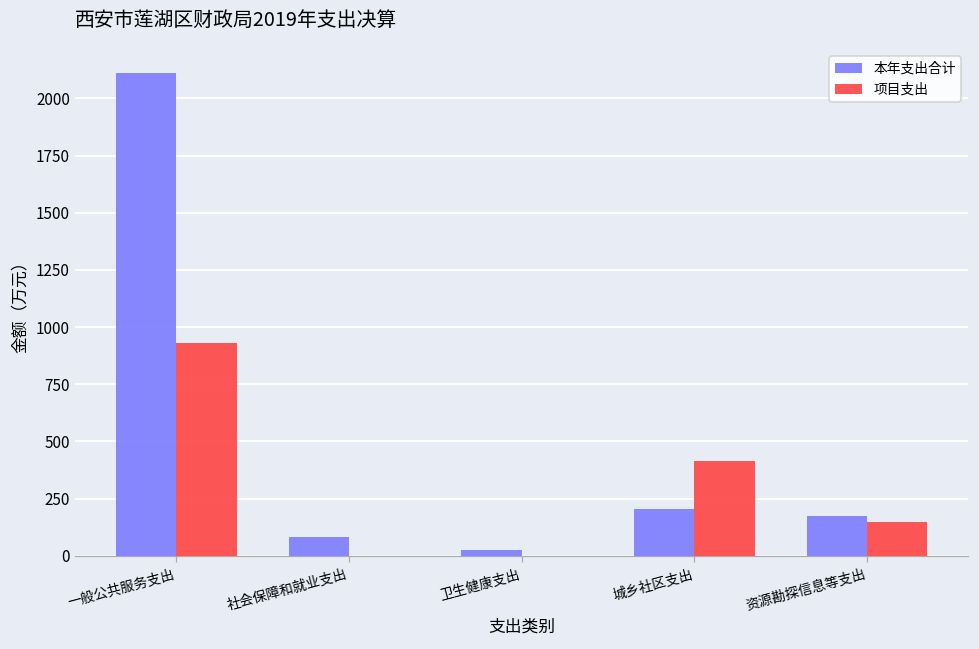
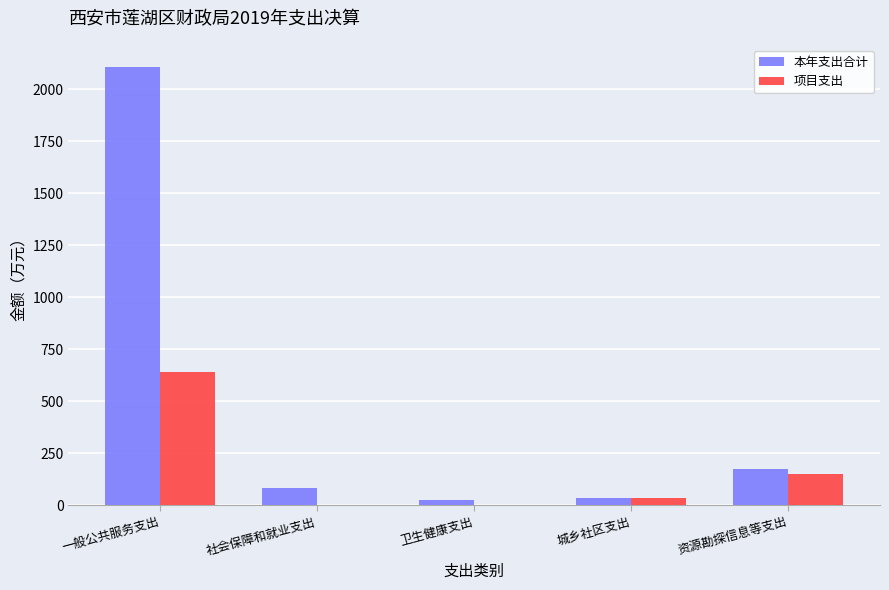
  {
    "本年支出合计": {
      "一般公共服务支出": 2110,
      "社会保障和就业支出": 80,
      "卫生健康支出": 30,
-     "城乡社区支出": 200,
+     "城乡社区支出": 30,
      "资源勘探信息等支出": 170
    },
    "项目支出": {
-     "一般公共服务支出": 930,
+     "一般公共服务支出": 640,
      "社会保障和就业支出": 0,
      "卫生健康支出": 0,
-     "城乡社区支出": 420,
+     "城乡社区支出": 30,
      "资源勘探信息等支出": 150
    }
  }
